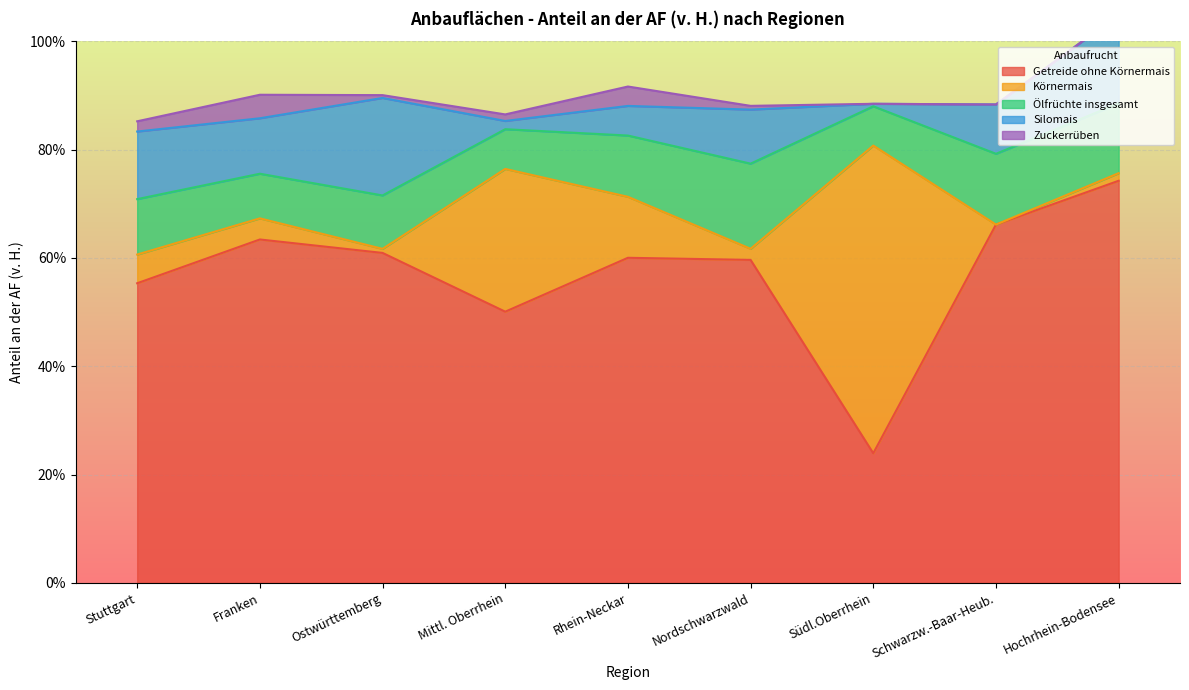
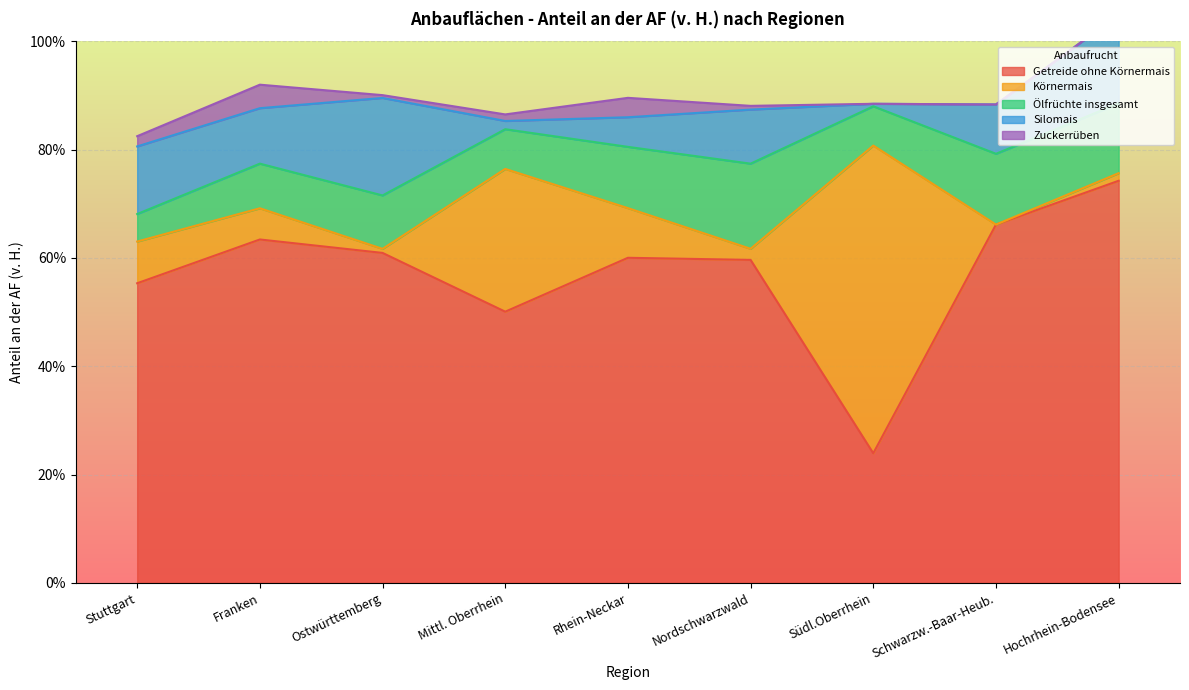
  {
    "Getreide ohne Körnermais": {
      "Stuttgart": "55%",
      "Franken": "63%",
      "Ostwürttemberg": "61%",
      "Mittl. Oberrhein": "50%",
      "Rhein-Neckar": "60%",
      "Nordschwarzwald": "60%",
      "Südl.Oberrhein": "24%",
      "Hochrhein-Bodensee": "74%"
    },
    "Körnermais": {
-     "Stuttgart": "5%",
-     "Franken": "4%",
+     "Stuttgart": "8%",
+     "Franken": "6%",
      "Ostwürttemberg": "1%",
      "Mittl. Oberrhein": "26%",
-     "Rhein-Neckar": "11%",
+     "Rhein-Neckar": "9%",
      "Nordschwarzwald": "2%",
      "Südl.Oberrhein": "57%",
      "Hochrhein-Bodensee": "1%"
    },
    "Ölfrüchte insgesamt": {
-     "Stuttgart": "10%",
+     "Stuttgart": "5%",
      "Franken": "8%",
      "Ostwürttemberg": "10%",
      "Mittl. Oberrhein": "7%",
      "Rhein-Neckar": "11%",
      "Nordschwarzwald": "16%",
      "Schwarzw.-Baar-Heub.": "13%"
    },
    "Silomais": {
      "Stuttgart": "12%",
      "Franken": "10%",
      "Ostwürttemberg": "18%",
      "Mittl. Oberrhein": "2%",
      "Rhein-Neckar": "5%",
      "Nordschwarzwald": "10%"
    },
    "Zuckerrüben": {
      "Stuttgart": "2%",
      "Franken": "4%",
      "Ostwürttemberg": "1%",
      "Mittl. Oberrhein": "1%",
      "Rhein-Neckar": "4%",
      "Nordschwarzwald": "1%"
    }
  }
